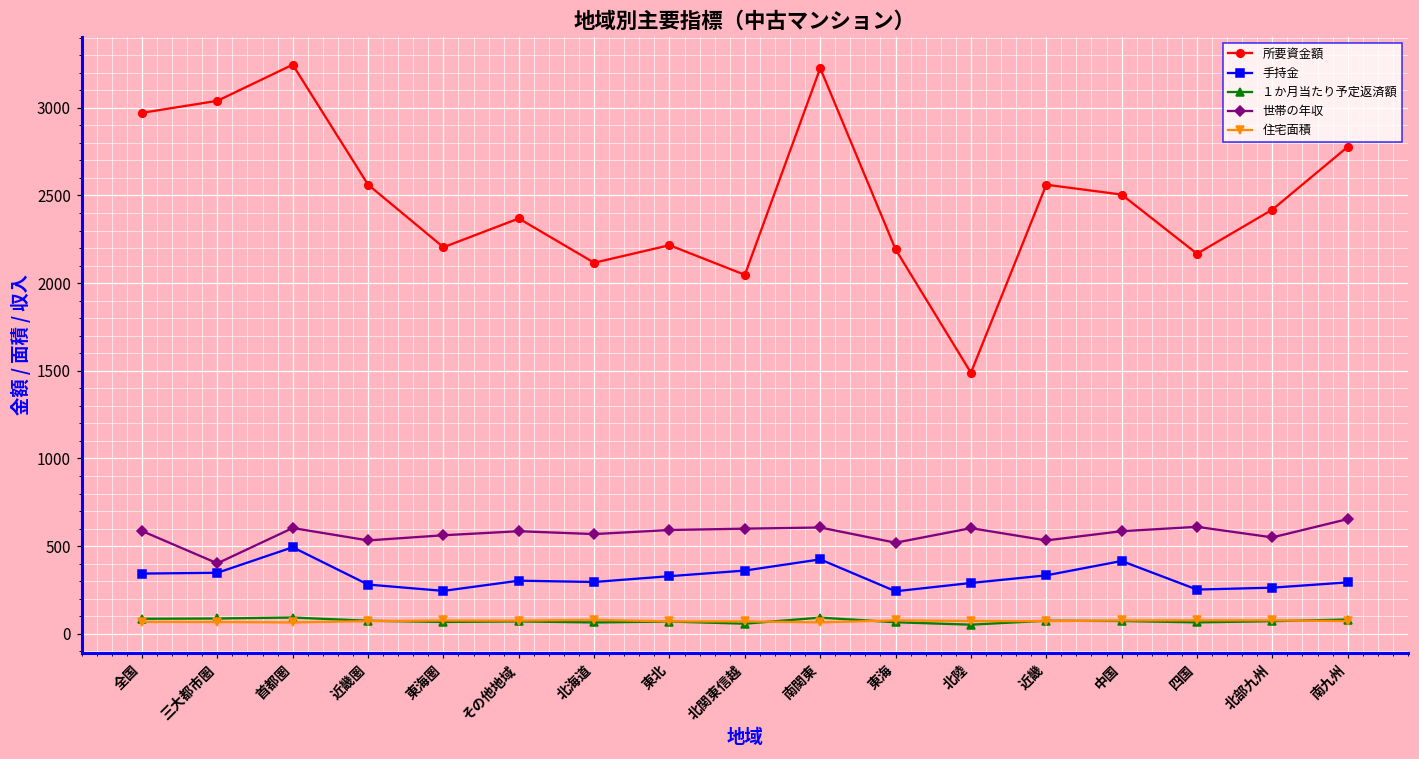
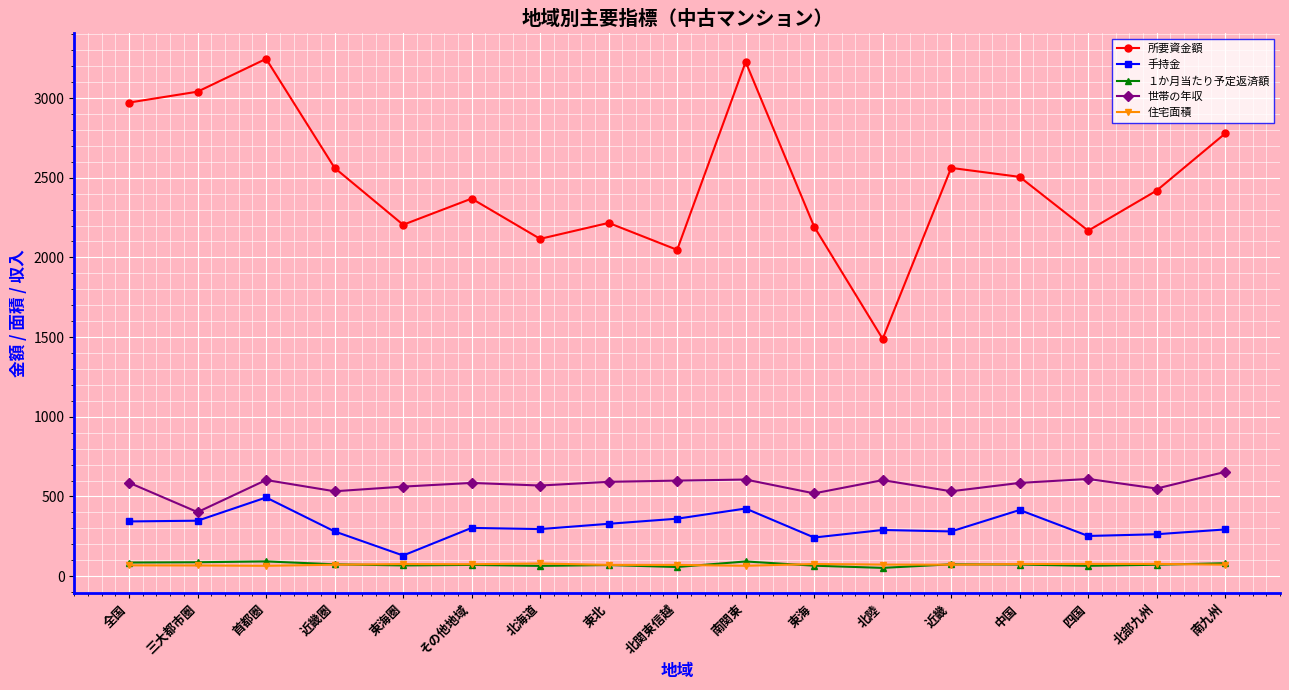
  {
    "所要資金額": {
      "全国": 2970,
      "三大都市圏": 3040,
      "首都圏": 3250,
      "近畿圏": 2560,
      "東海圏": 2200,
      "その他地域": 2370,
      "北海道": 2120,
      "東北": 2220,
      "北関東信越": 2050,
      "南関東": 3230,
      "東海": 2190,
      "北陸": 1490,
      "近畿": 2560,
      "中国": 2510,
      "四国": 2170,
      "北部九州": 2420,
      "南九州": 2780
    },
    "手持金": {
      "全国": 340,
      "三大都市圏": 350,
      "首都圏": 490,
      "近畿圏": 280,
-     "東海圏": 240,
+     "東海圏": 130,
      "その他地域": 300,
      "北海道": 300,
      "東北": 330,
      "北関東信越": 360,
      "南関東": 420,
      "東海": 240,
      "北陸": 290,
-     "近畿": 330,
+     "近畿": 280,
      "中国": 420,
      "四国": 250,
      "北部九州": 260,
      "南九州": 290
    },
    "１か月当たり予定返済額": {
      "全国": 90,
      "三大都市圏": 90,
      "首都圏": 90,
      "南関東": 90,
      "北陸": 50
    },
    "世帯の年収": {
      "全国": 590,
      "三大都市圏": 400,
      "首都圏": 600,
      "近畿圏": 530,
      "東海圏": 560,
      "その他地域": 590,
      "北海道": 570,
      "東北": 590,
      "北関東信越": 600,
      "南関東": 610,
      "東海": 520,
      "北陸": 600,
      "近畿": 530,
      "中国": 590,
      "四国": 610,
      "北部九州": 550,
      "南九州": 650
    },
    "住宅面積": {
      "全国": 70,
      "三大都市圏": 70,
      "首都圏": 60,
      "南関東": 70,
      "北陸": 70
    }
  }
